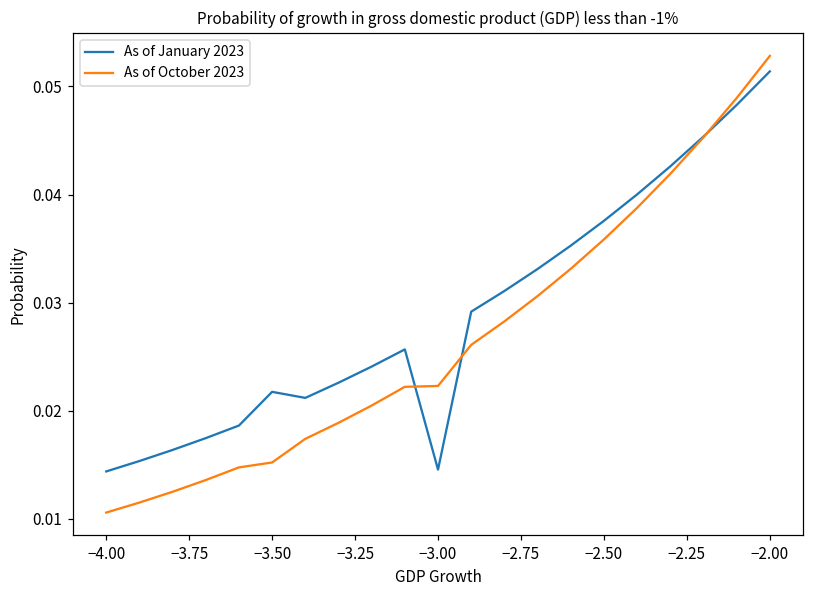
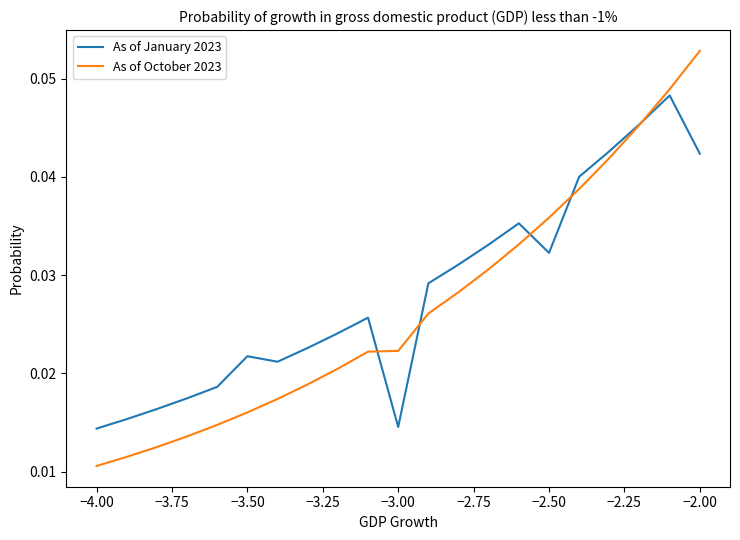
  {
    "As of January 2023": {
      "−4.00": 0.014,
      "−3.50": 0.022,
      "−3.00": 0.015,
-     "−2.50": 0.038,
-     "−2.00": 0.051
+     "−2.50": 0.032,
+     "−2.00": 0.042
    },
    "As of October 2023": {
      "−4.00": 0.011,
-     "−3.50": 0.015,
+     "−3.50": 0.016,
      "−3.00": 0.022,
      "−2.50": 0.036,
      "−2.00": 0.053
    }
  }
